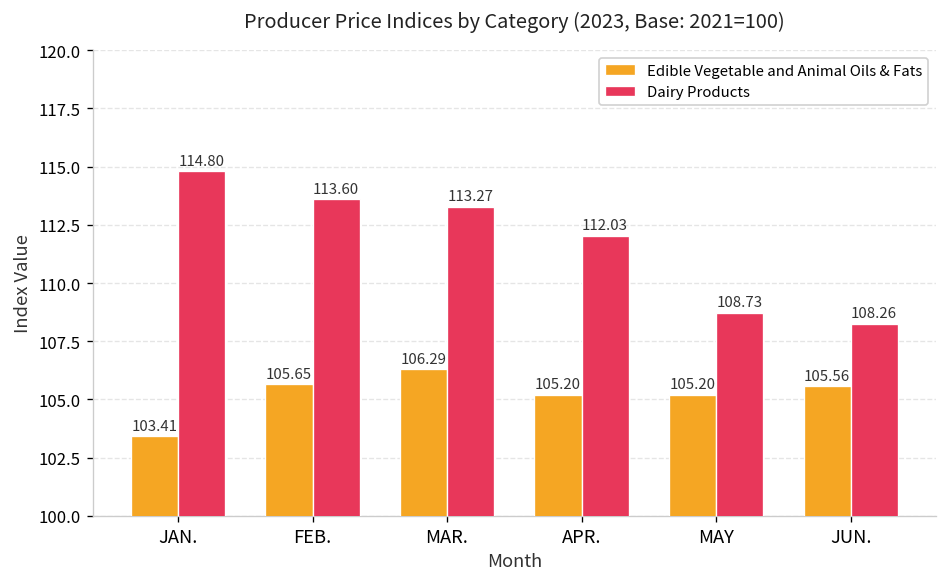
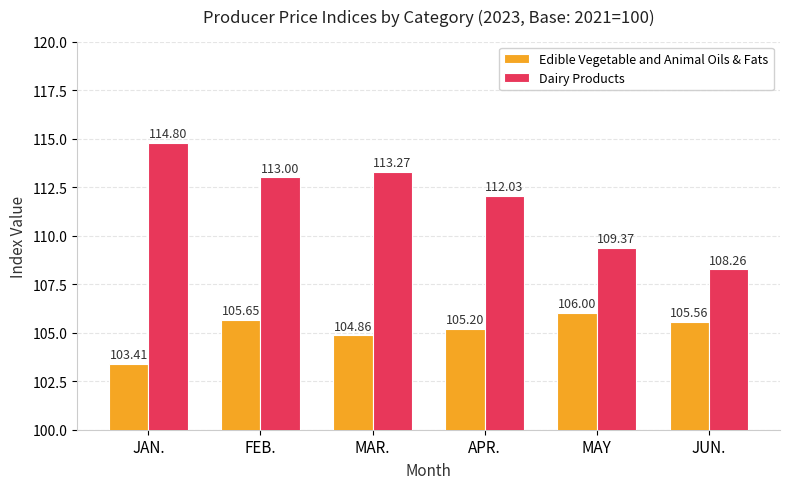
  {
    "Edible Vegetable and Animal Oils & Fats": {
      "JAN.": 103.41,
      "FEB.": 105.65,
-     "MAR.": 106.29,
+     "MAR.": 104.86,
      "APR.": 105.20,
-     "MAY": 105.20,
+     "MAY": 106.00,
      "JUN.": 105.56
    },
    "Dairy Products": {
      "JAN.": 114.80,
-     "FEB.": 113.60,
+     "FEB.": 113.00,
      "MAR.": 113.27,
      "APR.": 112.03,
-     "MAY": 108.73,
+     "MAY": 109.37,
      "JUN.": 108.26
    }
  }
